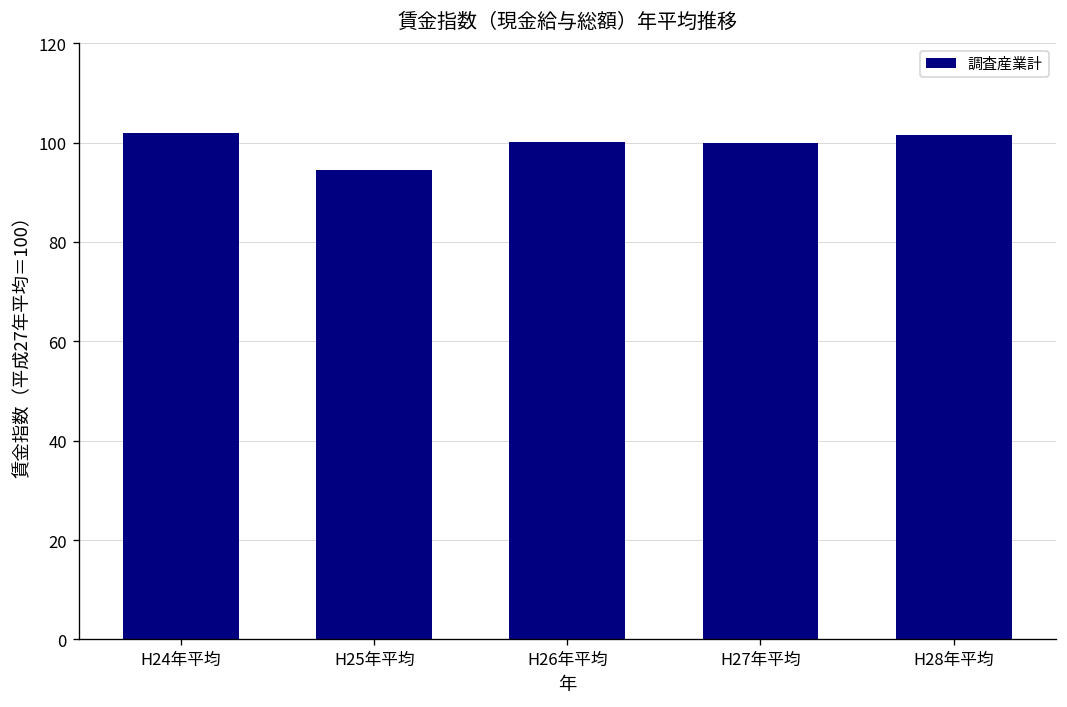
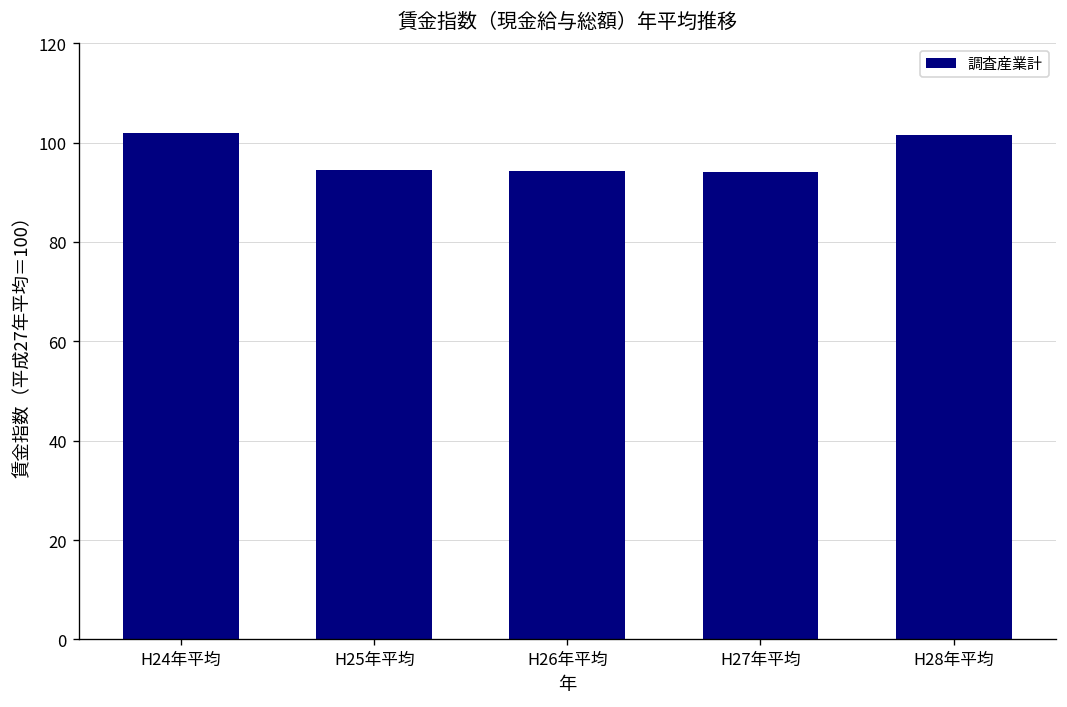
  {
    "H24年平均": 102,
    "H25年平均": 95,
-   "H26年平均": 100,
-   "H27年平均": 100,
+   "H26年平均": 94,
+   "H27年平均": 94,
    "H28年平均": 102
  }
